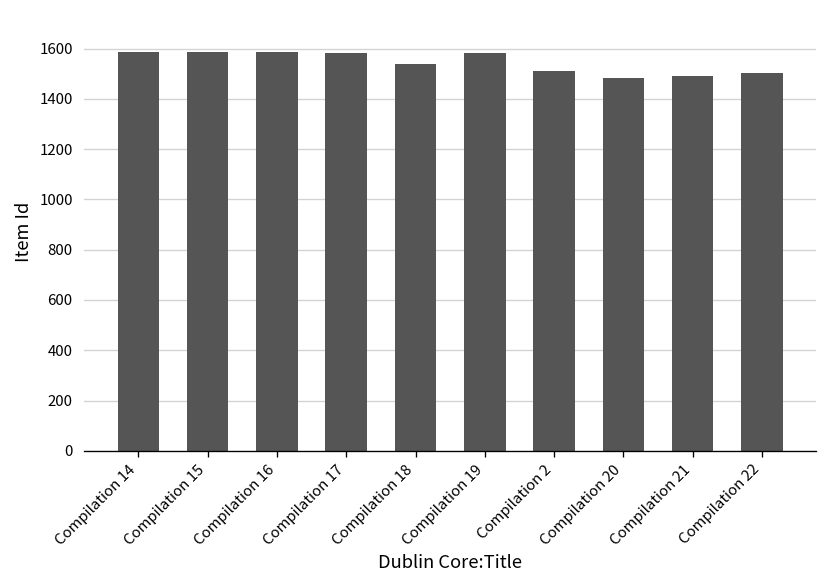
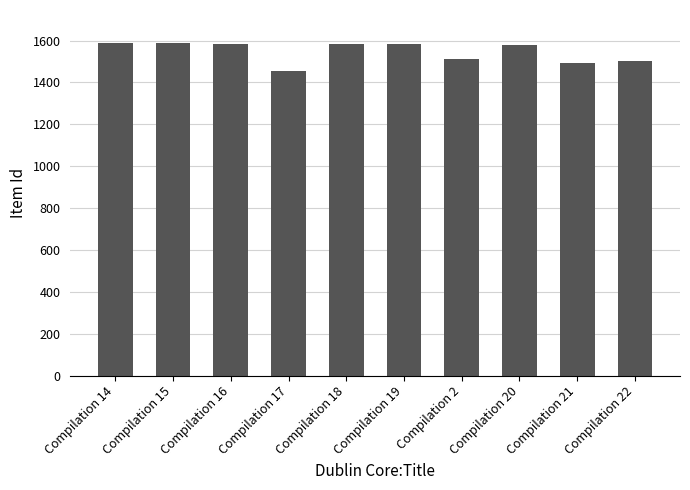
  {
    "Compilation 14": 1590,
    "Compilation 15": 1590,
    "Compilation 16": 1590,
-   "Compilation 17": 1580,
-   "Compilation 18": 1540,
+   "Compilation 17": 1450,
+   "Compilation 18": 1580,
    "Compilation 19": 1580,
    "Compilation 2": 1510,
-   "Compilation 20": 1490,
+   "Compilation 20": 1580,
    "Compilation 21": 1490,
    "Compilation 22": 1500
  }
